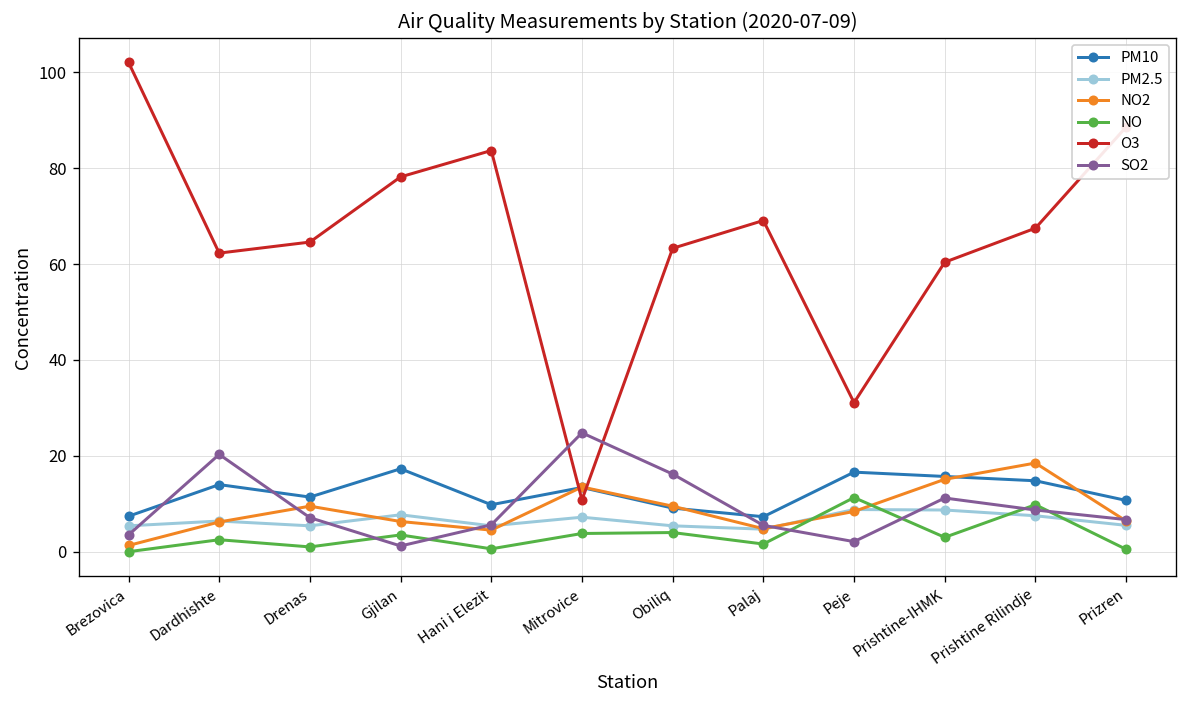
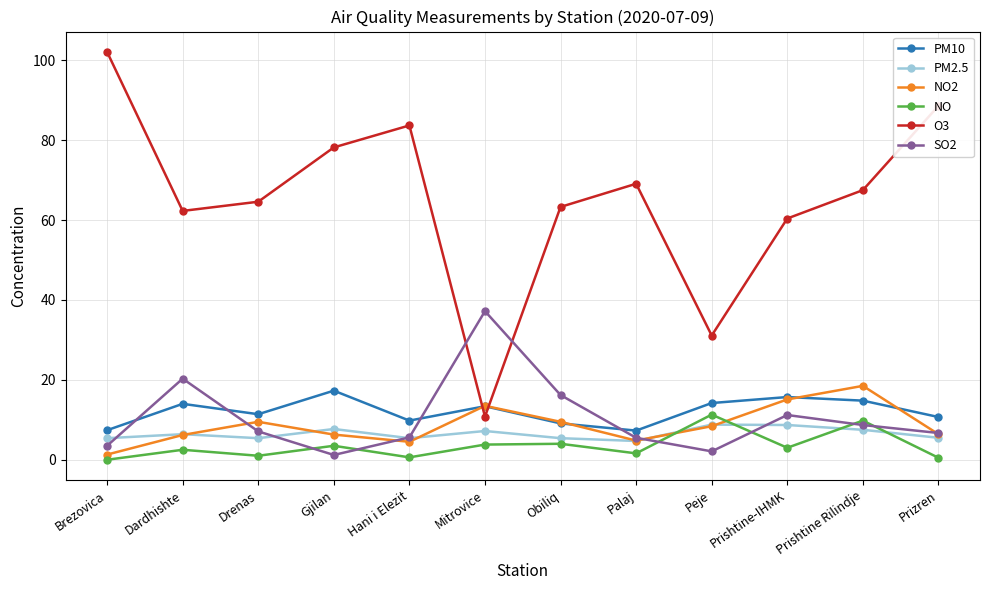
  {
    "PM10": {
      "Brezovica": 7,
      "Dardhishte": 14,
      "Drenas": 11,
      "Gjilan": 17,
      "Hani i Elezit": 10,
      "Palaj": 7,
-     "Peje": 17,
+     "Peje": 14,
      "Prishtine Rilindje": 15,
      "Prizren": 11
    },
    "PM2.5": {
      "Brezovica": 5,
      "Drenas": 5,
      "Gjilan": 8,
      "Mitrovice": 7,
      "Obiliq": 5,
      "Prishtine-IHMK": 9,
      "Prishtine Rilindje": 8,
      "Prizren": 6
    },
    "NO2": {
      "Brezovica": 1,
      "Drenas": 10,
      "Gjilan": 6,
      "Hani i Elezit": 5,
      "Prishtine Rilindje": 19
    },
    "NO": {
      "Brezovica": 0,
      "Dardhishte": 3,
      "Drenas": 1,
      "Gjilan": 4,
      "Hani i Elezit": 1,
      "Mitrovice": 4,
      "Obiliq": 4,
      "Palaj": 2,
      "Peje": 11,
      "Prishtine-IHMK": 3,
      "Prishtine Rilindje": 10,
      "Prizren": 1
    },
    "O3": {
      "Brezovica": 102,
      "Dardhishte": 62,
      "Drenas": 65,
      "Gjilan": 78,
      "Hani i Elezit": 84,
      "Mitrovice": 11,
      "Obiliq": 63,
      "Palaj": 69,
      "Peje": 31,
      "Prishtine-IHMK": 60,
      "Prishtine Rilindje": 68
    },
    "SO2": {
      "Brezovica": 4,
      "Dardhishte": 20,
      "Drenas": 7,
      "Gjilan": 1,
-     "Mitrovice": 25,
+     "Mitrovice": 37,
      "Obiliq": 16,
      "Palaj": 6,
      "Peje": 2,
      "Prishtine-IHMK": 11,
      "Prishtine Rilindje": 9
    }
  }
